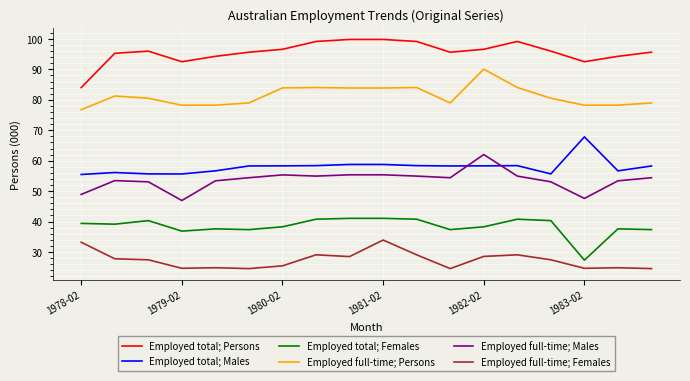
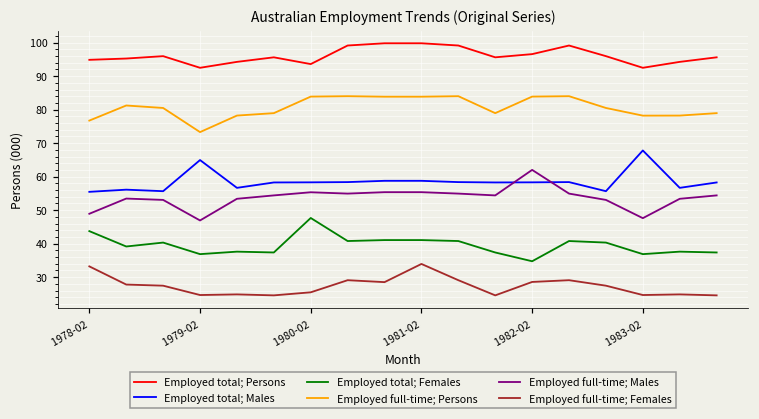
  {
    "Employed total; Persons": {
-     "1978-02": 84,
+     "1978-02": 95,
      "1979-02": 93,
-     "1980-02": 97,
+     "1980-02": 94,
      "1981-02": 100,
      "1982-02": 97,
      "1983-02": 93
    },
    "Employed total; Males": {
      "1978-02": 55,
-     "1979-02": 56,
+     "1979-02": 65,
      "1980-02": 58,
      "1981-02": 59,
      "1982-02": 58,
      "1983-02": 68
    },
    "Employed total; Females": {
-     "1978-02": 39,
+     "1978-02": 44,
      "1979-02": 37,
-     "1980-02": 38,
+     "1980-02": 48,
      "1981-02": 41,
-     "1982-02": 38,
-     "1983-02": 27
+     "1982-02": 35,
+     "1983-02": 37
    },
    "Employed full-time; Persons": {
      "1978-02": 77,
-     "1979-02": 78,
+     "1979-02": 73,
      "1980-02": 84,
      "1981-02": 84,
-     "1982-02": 90,
+     "1982-02": 84,
      "1983-02": 78
    },
    "Employed full-time; Males": {
      "1978-02": 49,
      "1979-02": 47,
      "1980-02": 55,
      "1981-02": 55,
      "1982-02": 62,
      "1983-02": 48
    },
    "Employed full-time; Females": {
      "1978-02": 33,
      "1979-02": 25,
      "1980-02": 25,
      "1981-02": 34,
      "1982-02": 29,
      "1983-02": 25
    }
  }
